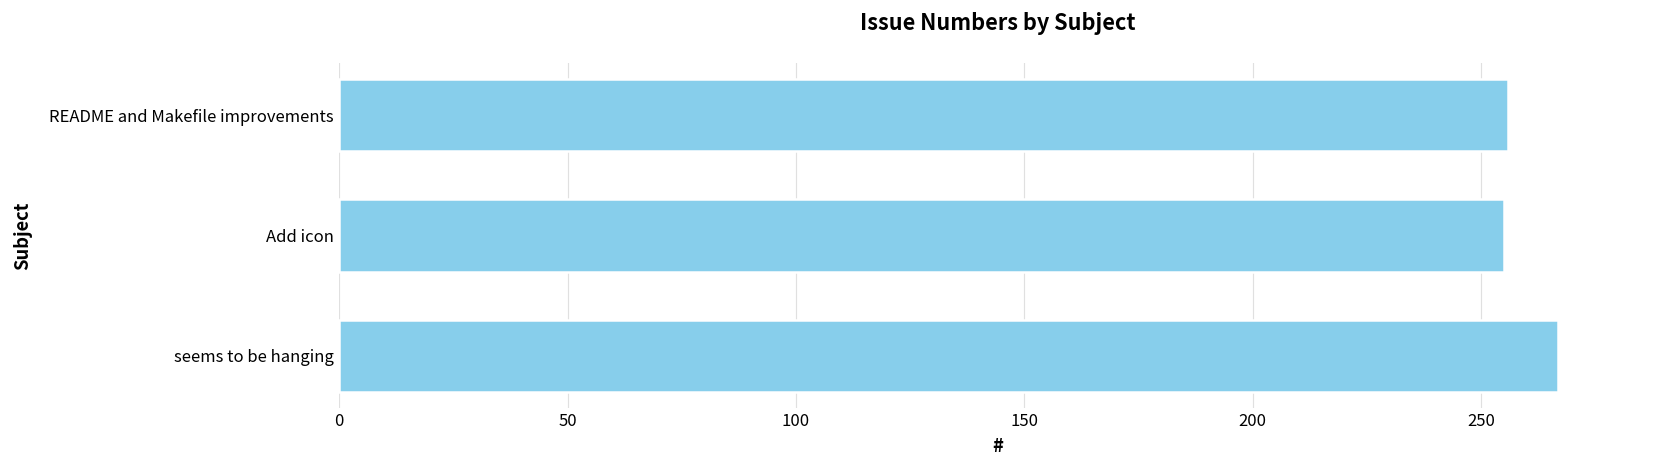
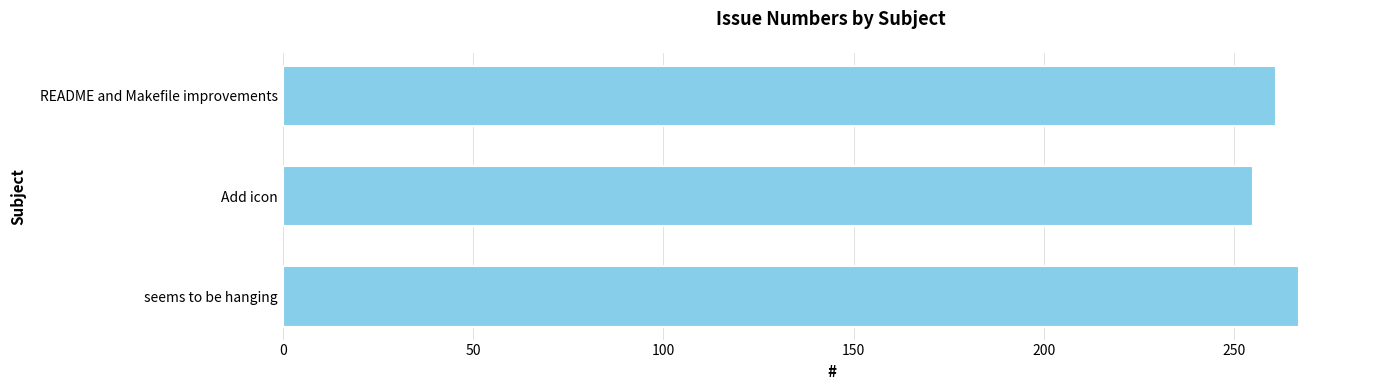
  {
-   "README and Makefile improvements": 256,
+   "README and Makefile improvements": 261,
    "Add icon": 255,
    "seems to be hanging": 267
  }
